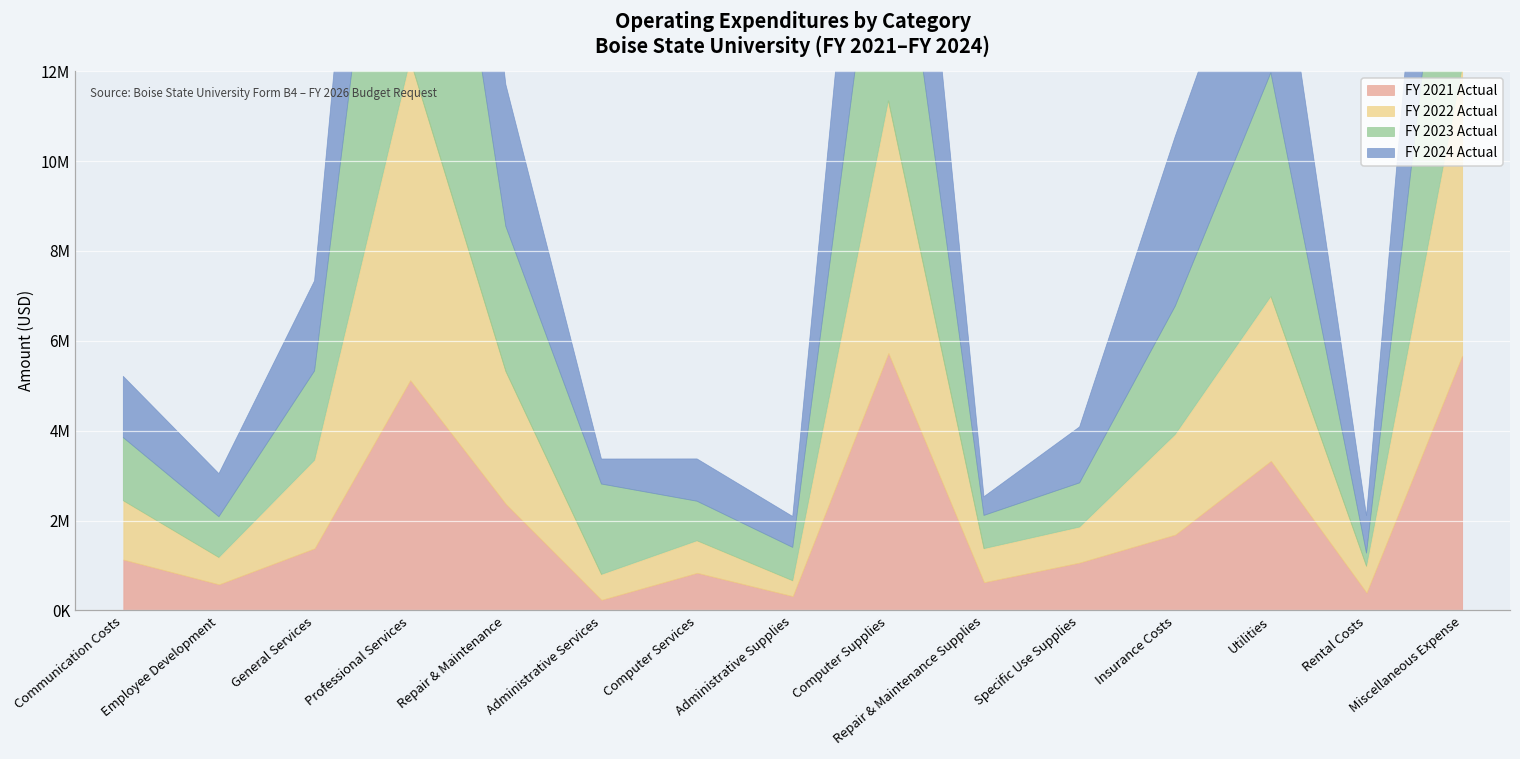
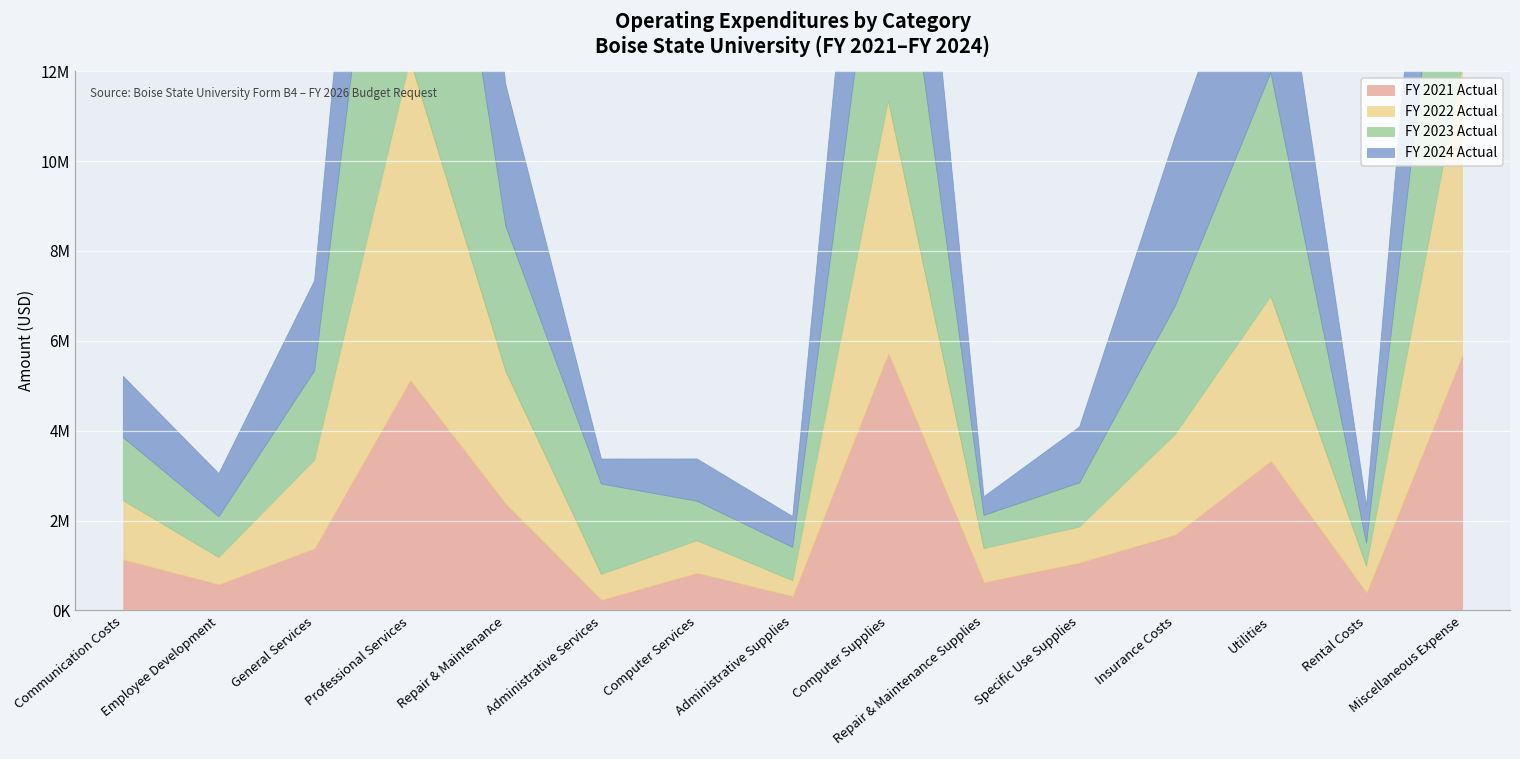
  {
    "FY 2023 Actual": {
      "Communication Costs": 1400000,
      "Employee Development": 900000,
      "General Services": 2000000,
      "Repair & Maintenance": 3200000,
      "Administrative Services": 2000000,
      "Computer Services": 900000,
      "Administrative Supplies": 700000,
      "Repair & Maintenance Supplies": 700000,
      "Specific Use Supplies": 1000000,
      "Insurance Costs": 2900000,
      "Utilities": 5000000,
-     "Rental Costs": 300000
+     "Rental Costs": 500000
    },
    "FY 2024 Actual": {
      "Communication Costs": 1400000,
      "Employee Development": 1000000,
      "General Services": 2000000,
      "Repair & Maintenance": 3200000,
      "Administrative Services": 600000,
      "Computer Services": 900000,
      "Administrative Supplies": 700000,
      "Repair & Maintenance Supplies": 400000,
      "Specific Use Supplies": 1200000,
      "Insurance Costs": 3800000,
      "Rental Costs": 800000
    }
  }
